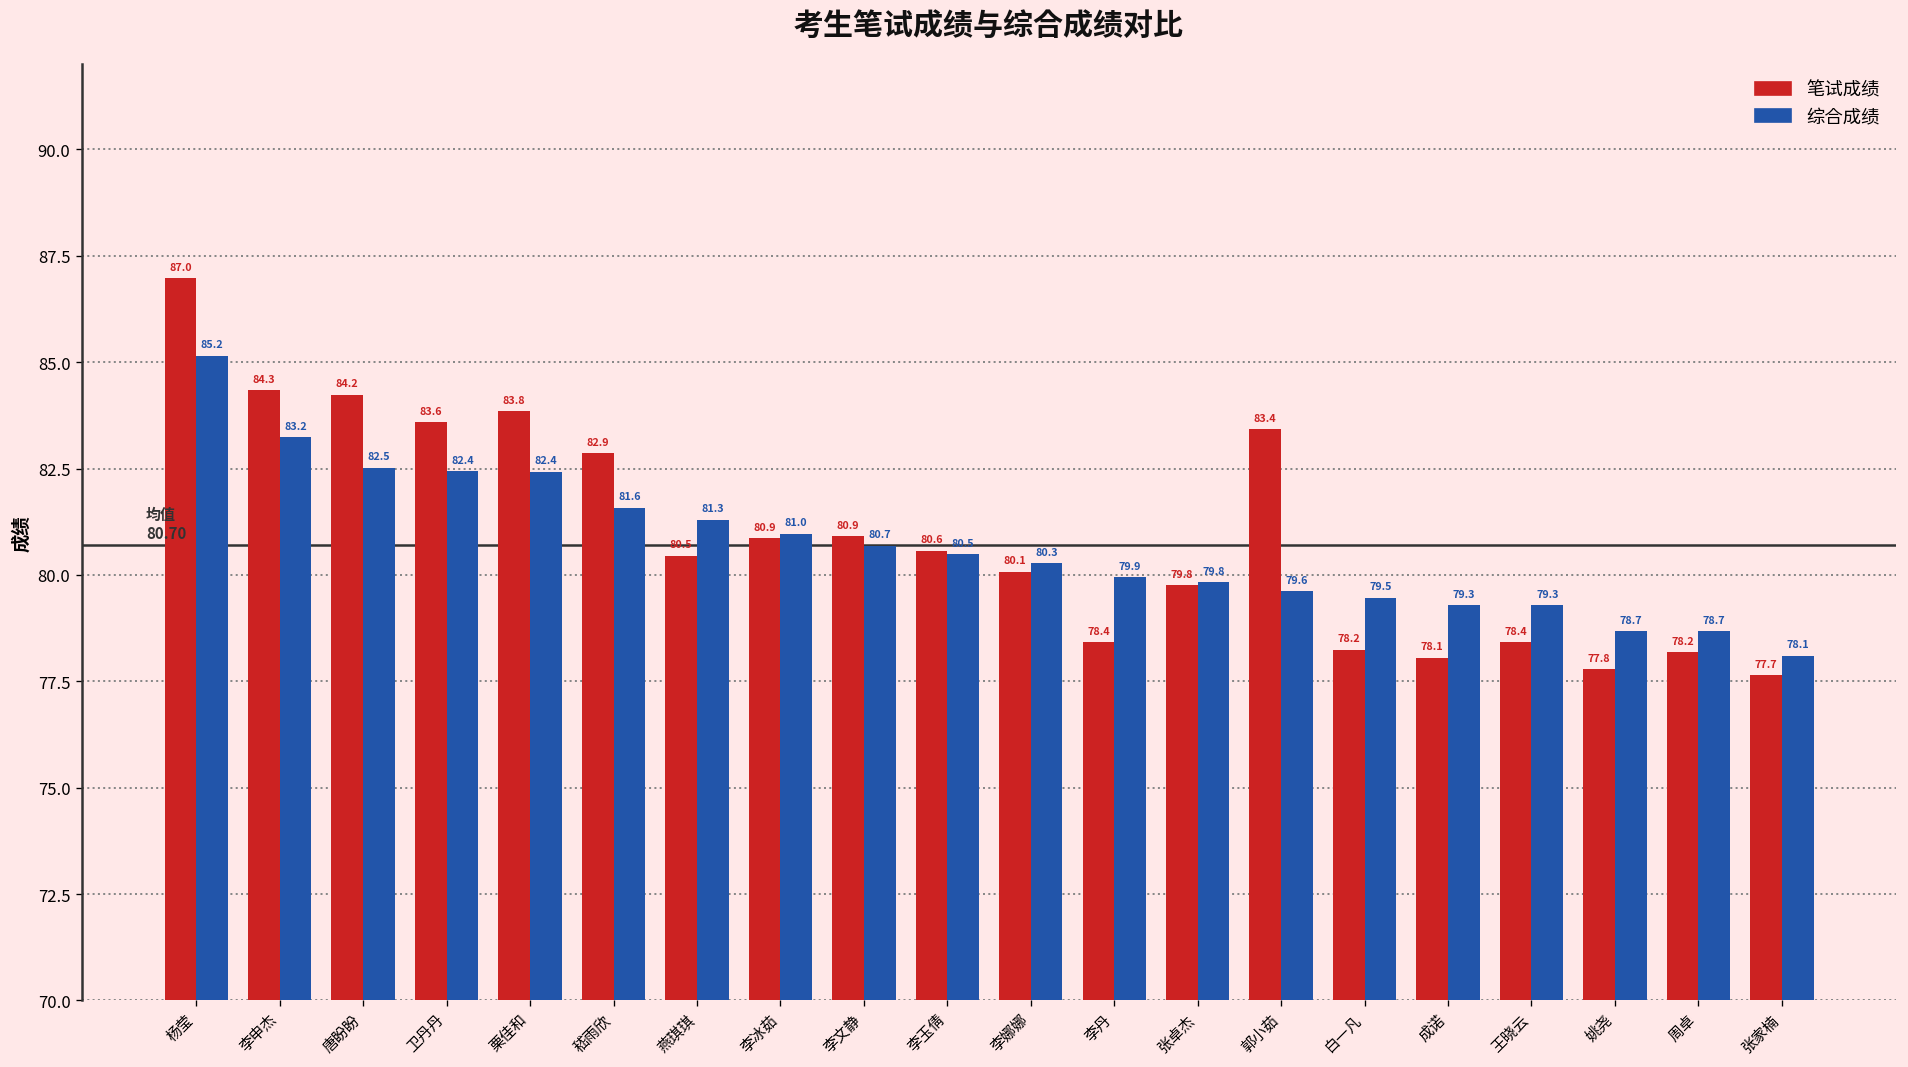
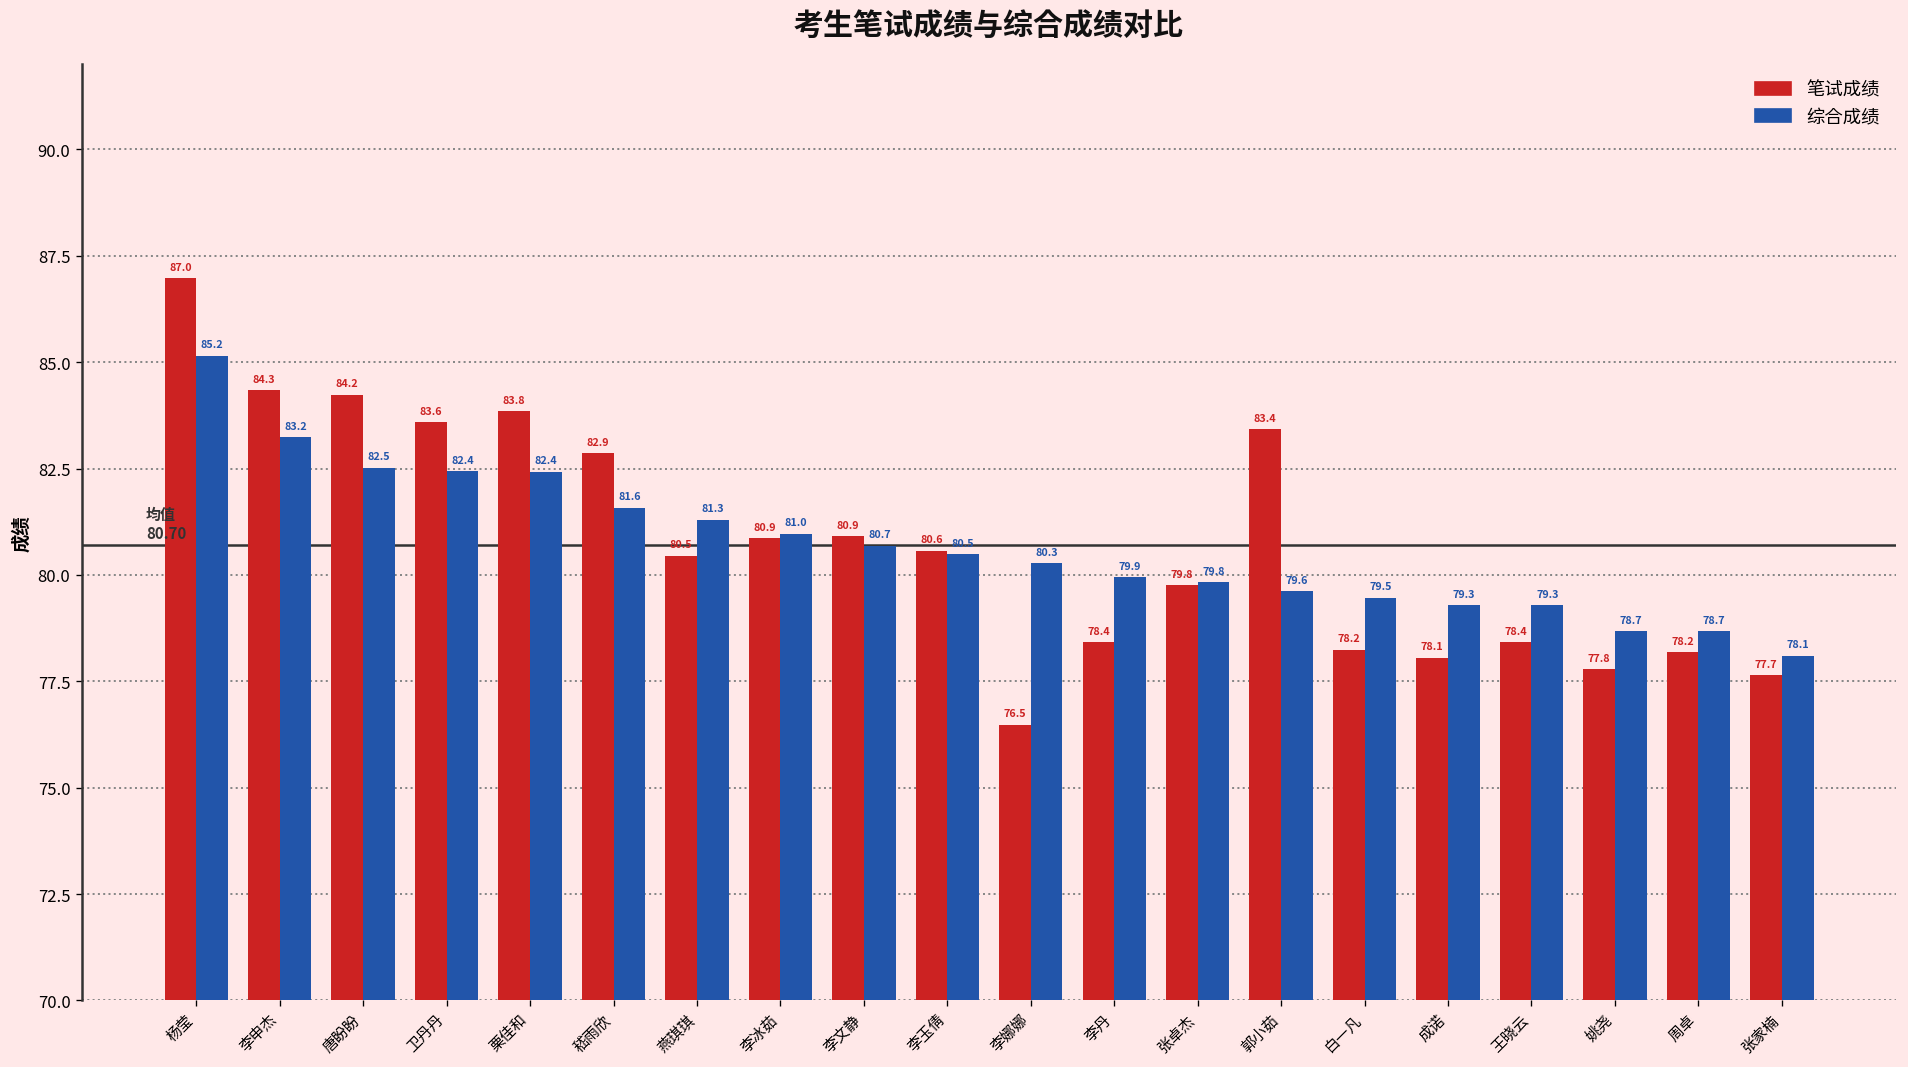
  {
    "笔试成绩": {
      "杨莹": 87.0,
      "李申杰": 84.3,
      "唐盼盼": 84.2,
      "卫丹丹": 83.6,
      "栗佳和": 83.8,
      "嵇雨欣": 82.9,
      "燕琪琪": 80.5,
      "李冰茹": 80.9,
      "李文静": 80.9,
      "李玉倩": 80.6,
-     "李娜娜": 80.1,
+     "李娜娜": 76.5,
      "李丹": 78.4,
      "张卓杰": 79.8,
      "郭小茹": 83.4,
      "白一凡": 78.2,
      "成诺": 78.1,
      "王晓云": 78.4,
      "姚尧": 77.8,
      "周卓": 78.2,
      "张家楠": 77.7
    },
    "综合成绩": {
      "杨莹": 85.2,
      "李申杰": 83.2,
      "唐盼盼": 82.5,
      "卫丹丹": 82.4,
      "栗佳和": 82.4,
      "嵇雨欣": 81.6,
      "燕琪琪": 81.3,
      "李冰茹": 81.0,
      "李文静": 80.7,
      "李玉倩": 80.5,
      "李娜娜": 80.3,
      "李丹": 79.9,
      "张卓杰": 79.8,
      "郭小茹": 79.6,
      "白一凡": 79.5,
      "成诺": 79.3,
      "王晓云": 79.3,
      "姚尧": 78.7,
      "周卓": 78.7,
      "张家楠": 78.1
    }
  }
